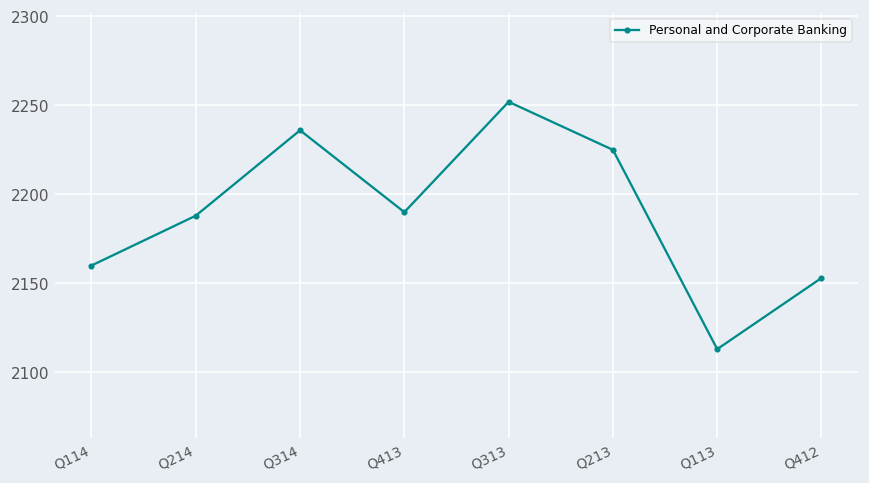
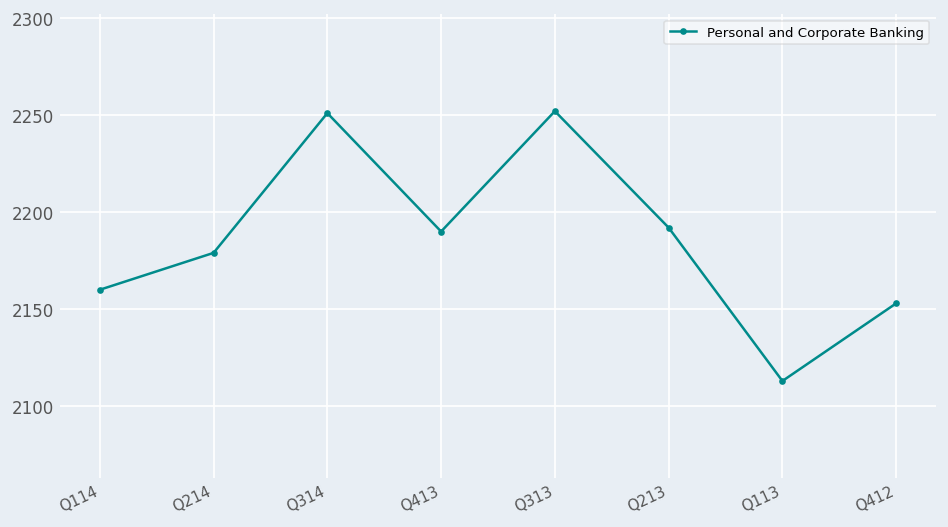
  {
    "Q114": 2160,
-   "Q214": 2188,
-   "Q314": 2236,
+   "Q214": 2179,
+   "Q314": 2251,
    "Q413": 2190,
    "Q313": 2252,
-   "Q213": 2225,
+   "Q213": 2192,
    "Q113": 2113,
    "Q412": 2153
  }
